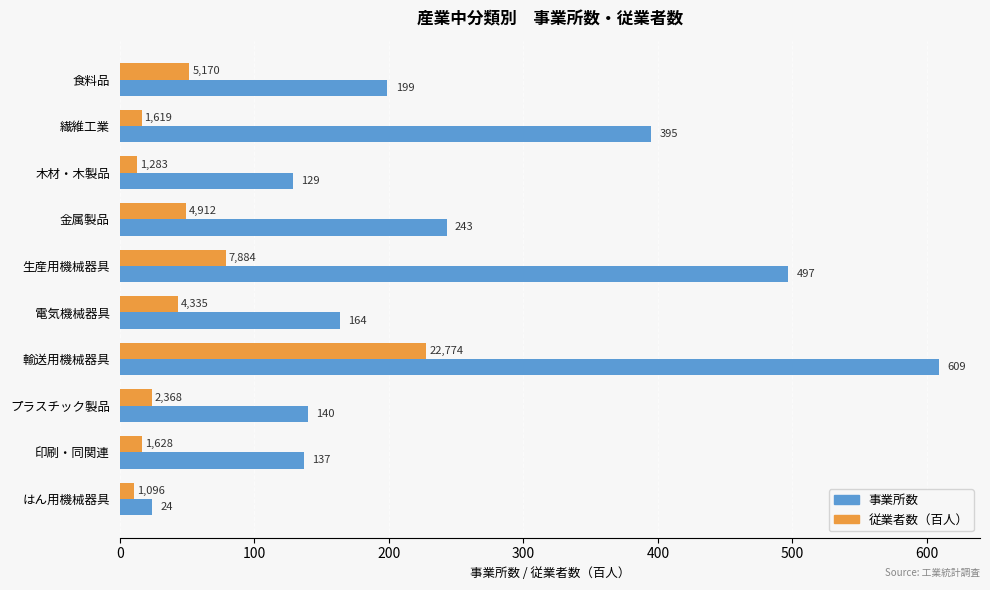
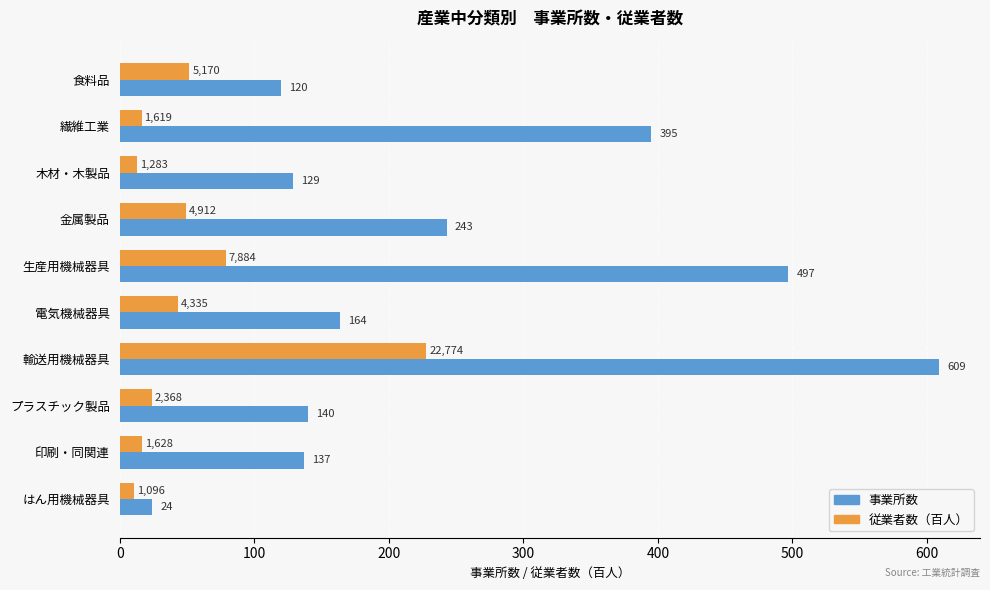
  {
    "事業所数": {
-     "食料品": 199,
+     "食料品": 120,
      "繊維工業": 395,
      "木材・木製品": 129,
      "金属製品": 243,
      "生産用機械器具": 497,
      "電気機械器具": 164,
      "輸送用機械器具": 609,
      "プラスチック製品": 140,
      "印刷・同関連": 137,
      "はん用機械器具": 24
    }
  }
